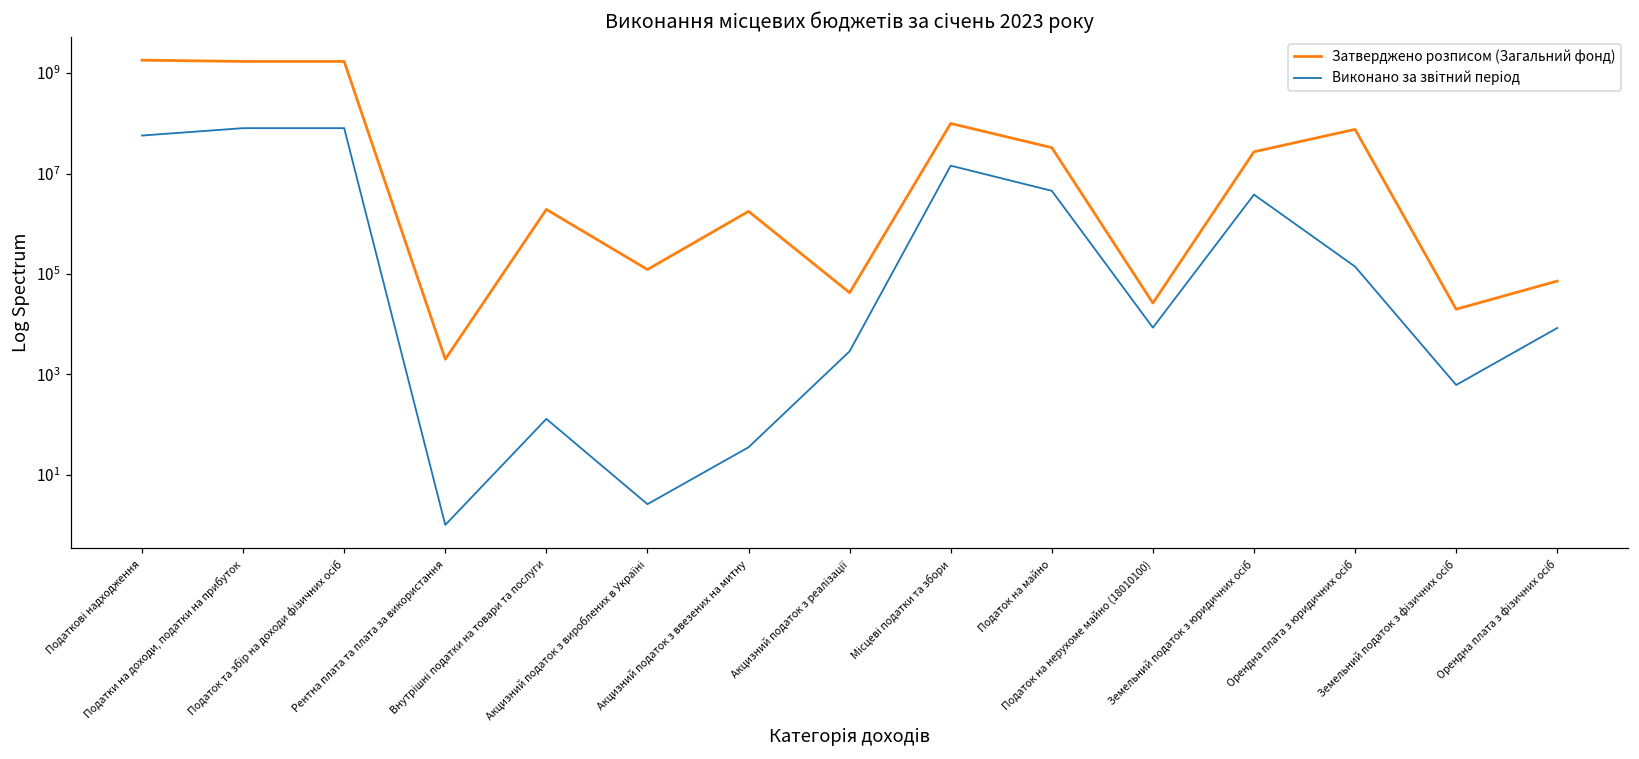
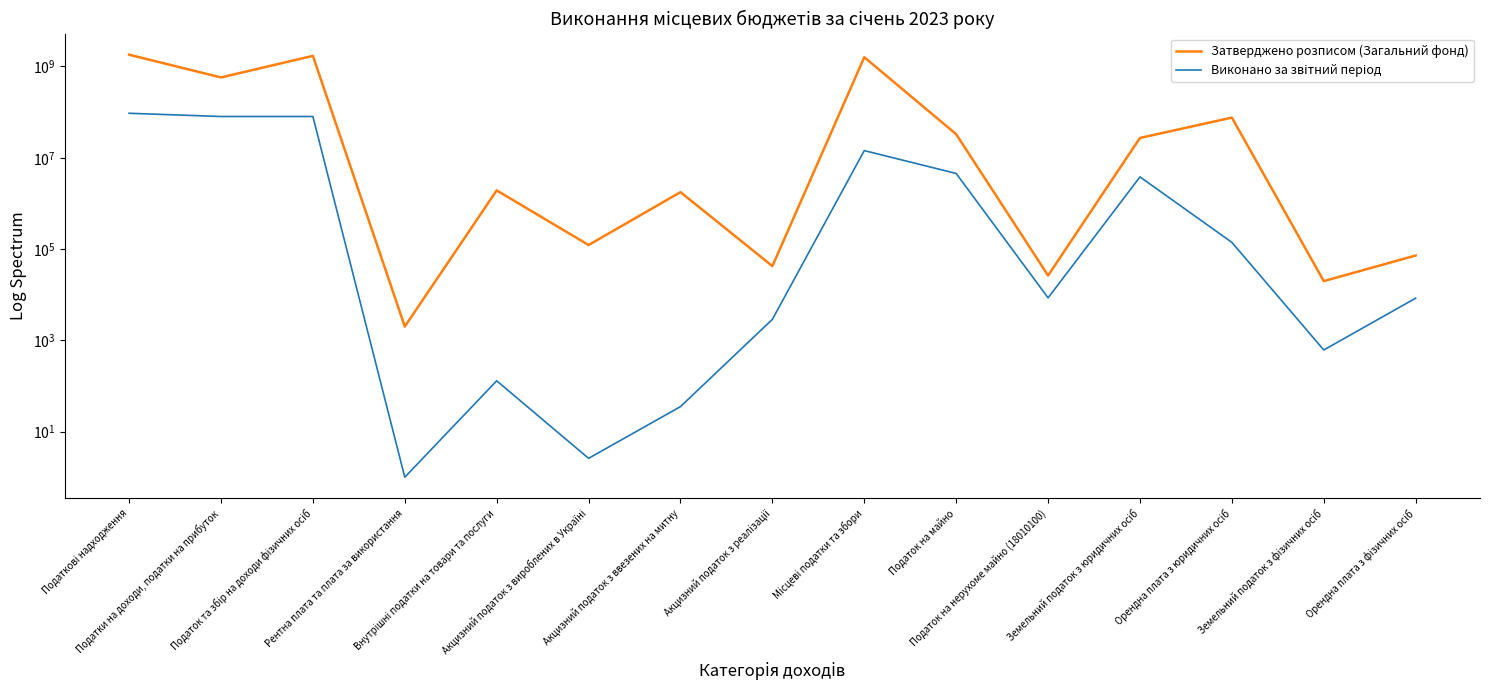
  {
    "Затверджено розписом (Загальний фонд)": {
      "Податкові надходження": 1800000000,
-     "Податки на доходи, податки на прибуток": 1700000000,
+     "Податки на доходи, податки на прибуток": 600000000,
      "Податок та збір на доходи фізичних осіб": 1700000000,
      "Рентна плата та плата за використання": 2000,
      "Внутрішні податки на товари та послуги": 1900000,
      "Акцизний податок з вироблених в Україні": 120000,
      "Акцизний податок з ввезених на митну": 1800000,
      "Акцизний податок з реалізації": 40000,
-     "Місцеві податки та збори": 100000000,
+     "Місцеві податки та збори": 1600000000,
      "Податок на майно": 30000000,
      "Податок на нерухоме майно (18010100)": 30000,
      "Земельний податок з юридичних осіб": 30000000,
      "Орендна плата з юридичних осіб": 80000000,
      "Земельний податок з фізичних осіб": 20000,
      "Орендна плата з фізичних осіб": 70000
    },
    "Виконано за звітний період": {
-     "Податкові надходження": 60000000,
+     "Податкові надходження": 90000000,
      "Податки на доходи, податки на прибуток": 80000000,
      "Податок та збір на доходи фізичних осіб": 80000000,
      "Рентна плата та плата за використання": 1,
      "Внутрішні податки на товари та послуги": 130,
      "Акцизний податок з вироблених в Україні": 3,
      "Акцизний податок з ввезених на митну": 40,
      "Акцизний податок з реалізації": 3000,
      "Місцеві податки та збори": 14000000,
      "Податок на майно": 5000000,
      "Податок на нерухоме майно (18010100)": 9000,
      "Земельний податок з юридичних осіб": 4000000,
      "Орендна плата з юридичних осіб": 140000,
      "Земельний податок з фізичних осіб": 600,
      "Орендна плата з фізичних осіб": 8000
    }
  }
